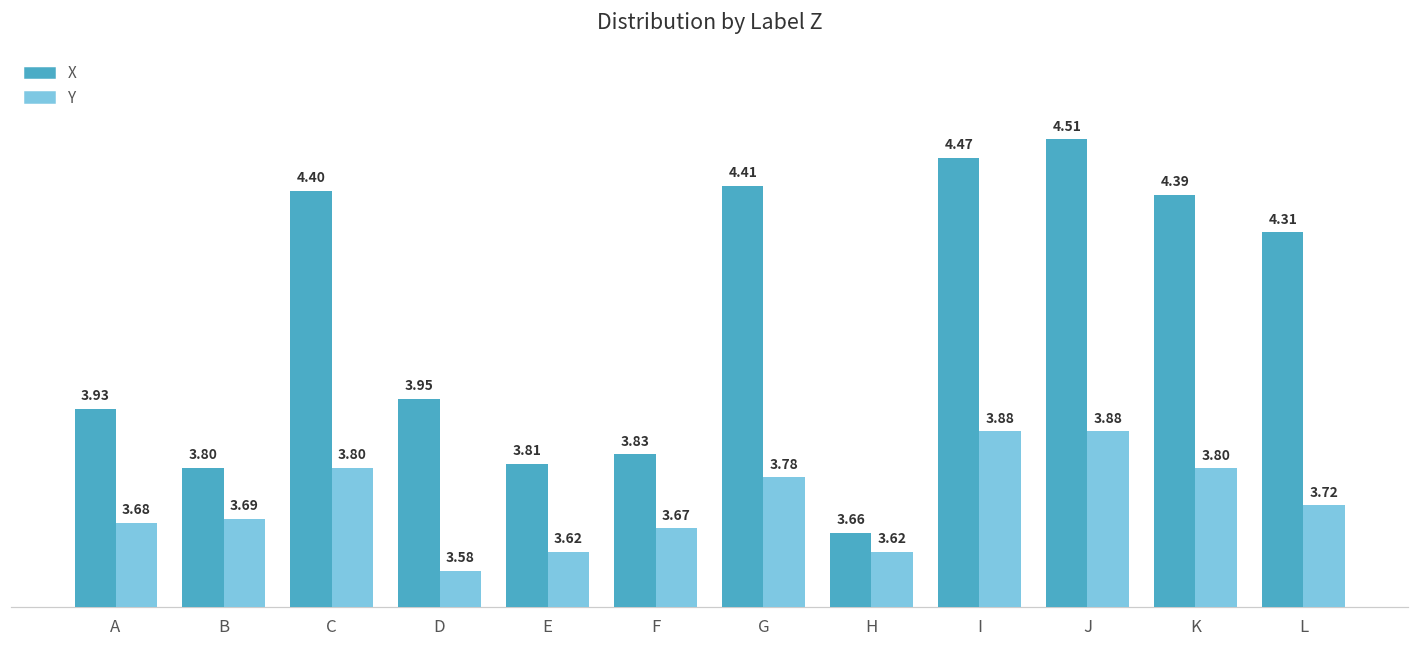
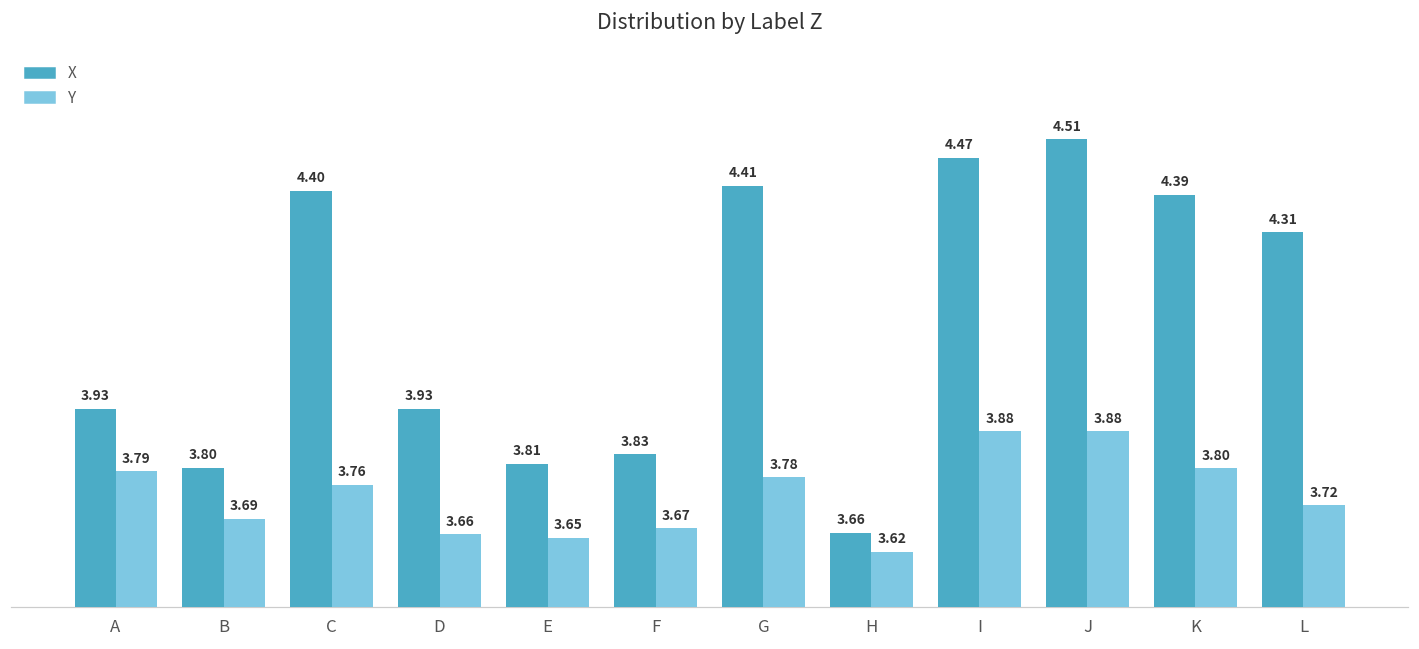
  {
    "X": {
      "A": 3.93,
      "B": 3.80,
      "C": 4.40,
-     "D": 3.95,
+     "D": 3.93,
      "E": 3.81,
      "F": 3.83,
      "G": 4.41,
      "H": 3.66,
      "I": 4.47,
      "J": 4.51,
      "K": 4.39,
      "L": 4.31
    },
    "Y": {
-     "A": 3.68,
+     "A": 3.79,
      "B": 3.69,
-     "C": 3.80,
-     "D": 3.58,
-     "E": 3.62,
+     "C": 3.76,
+     "D": 3.66,
+     "E": 3.65,
      "F": 3.67,
      "G": 3.78,
      "H": 3.62,
      "I": 3.88,
      "J": 3.88,
      "K": 3.80,
      "L": 3.72
    }
  }
